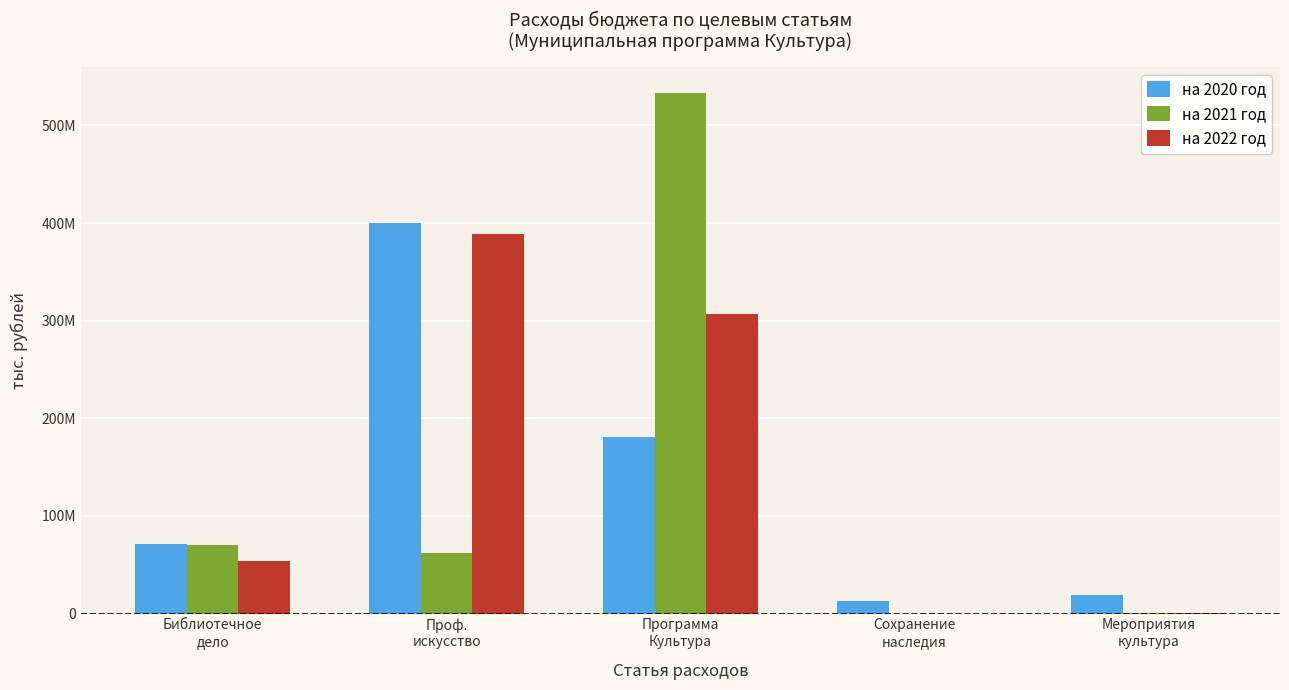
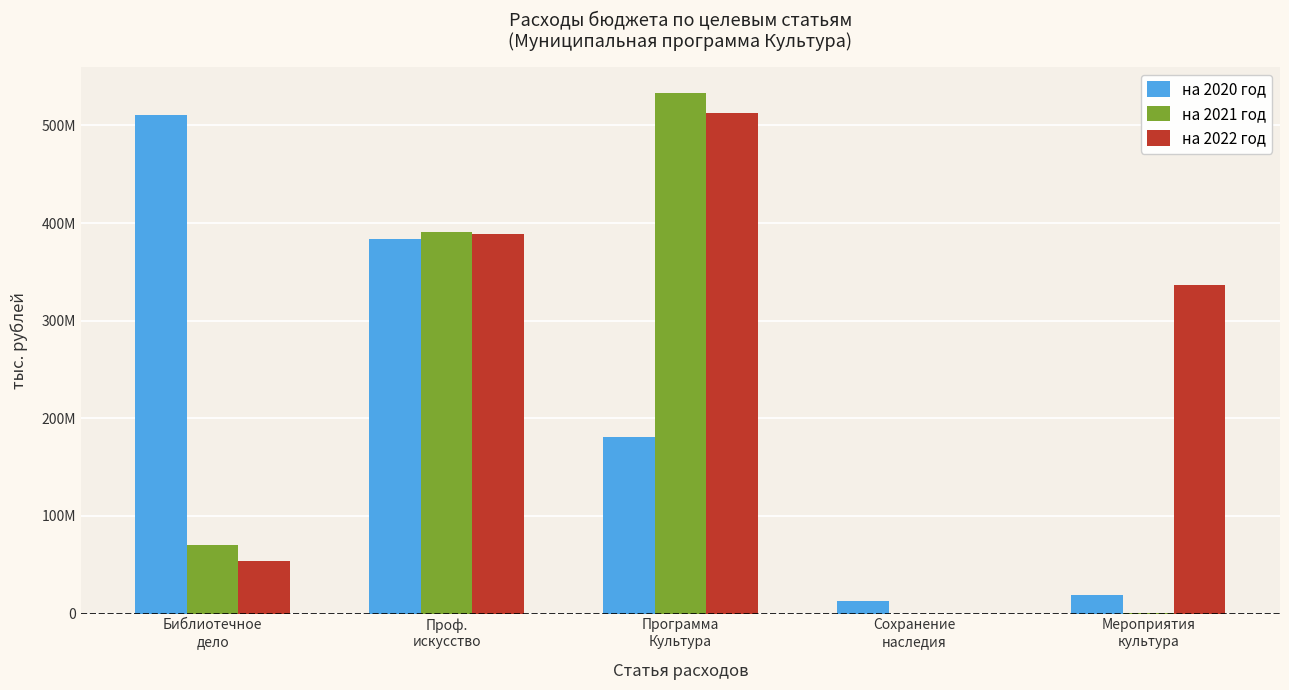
  {
    "на 2020 год": {
-     "Библиотечное дело": 70000000,
-     "Проф. искусство": 400000000,
+     "Библиотечное дело": 510000000,
+     "Проф. искусство": 380000000,
      "Программа Культура": 180000000,
      "Сохранение наследия": 10000000,
      "Мероприятия культура": 20000000
    },
    "на 2021 год": {
      "Библиотечное дело": 70000000,
-     "Проф. искусство": 60000000,
+     "Проф. искусство": 390000000,
      "Программа Культура": 530000000,
      "Сохранение наследия": 0
    },
    "на 2022 год": {
      "Библиотечное дело": 50000000,
      "Проф. искусство": 390000000,
-     "Программа Культура": 310000000,
+     "Программа Культура": 510000000,
      "Сохранение наследия": 0,
-     "Мероприятия культура": 0
+     "Мероприятия культура": 340000000
    }
  }
